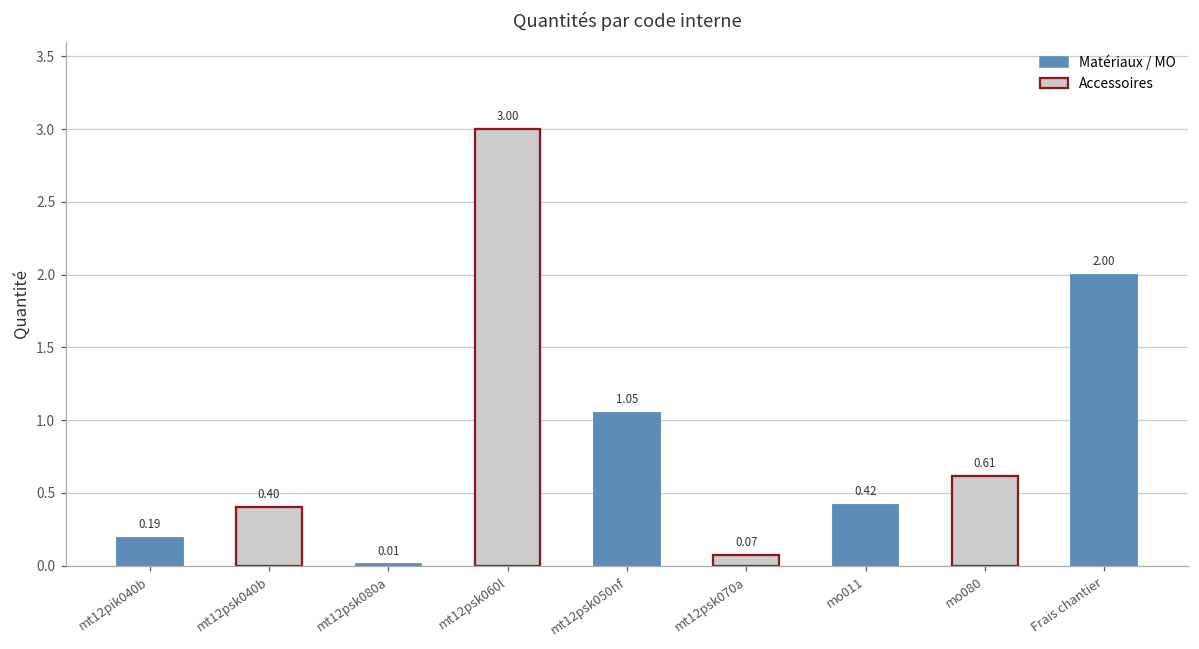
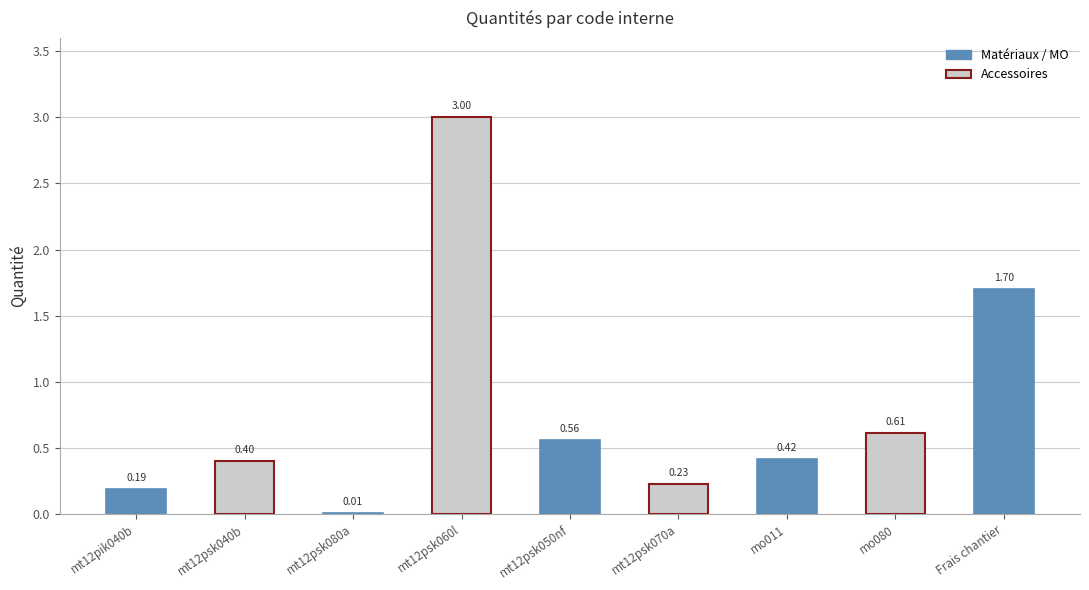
  {
    "mt12pik040b": 0.19,
    "mt12psk040b": 0.40,
    "mt12psk080a": 0.01,
    "mt12psk060l": 3.00,
-   "mt12psk050nf": 1.05,
-   "mt12psk070a": 0.07,
+   "mt12psk050nf": 0.56,
+   "mt12psk070a": 0.23,
    "mo011": 0.42,
    "mo080": 0.61,
-   "Frais chantier": 2.00
+   "Frais chantier": 1.70
  }
